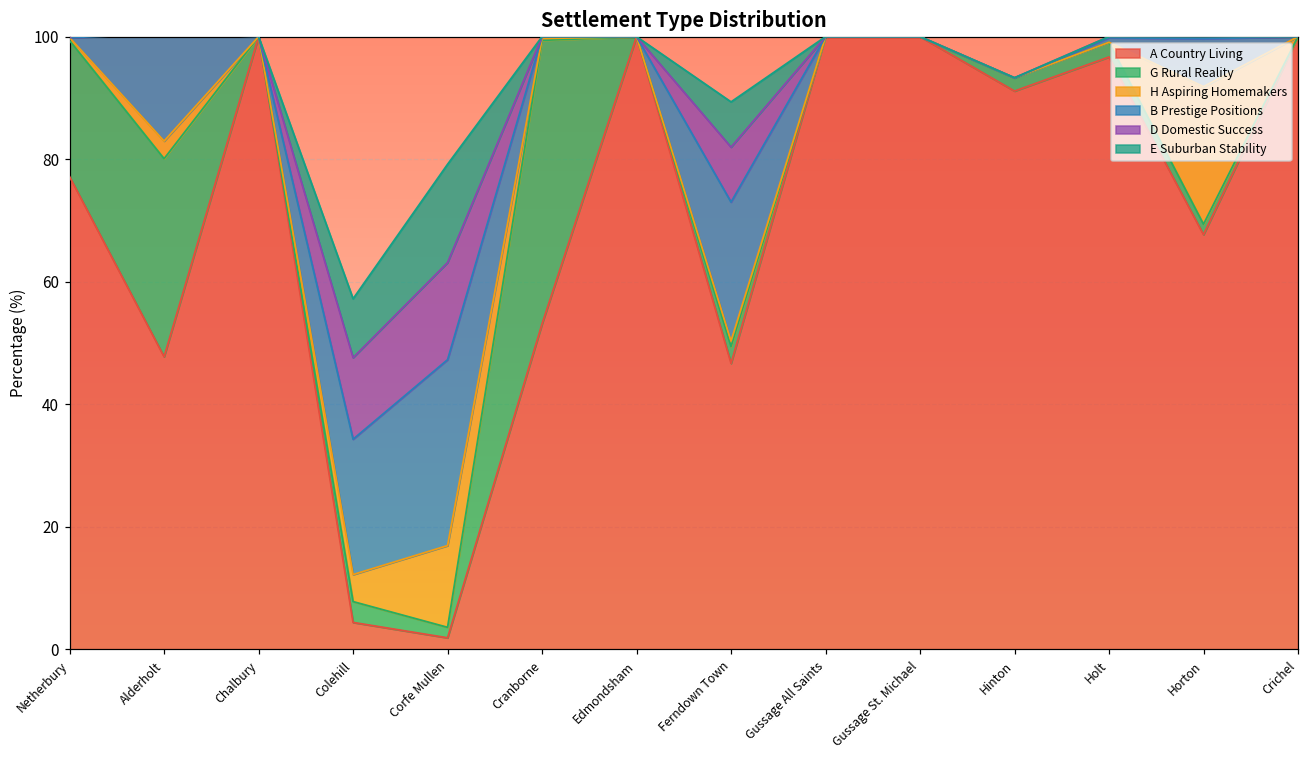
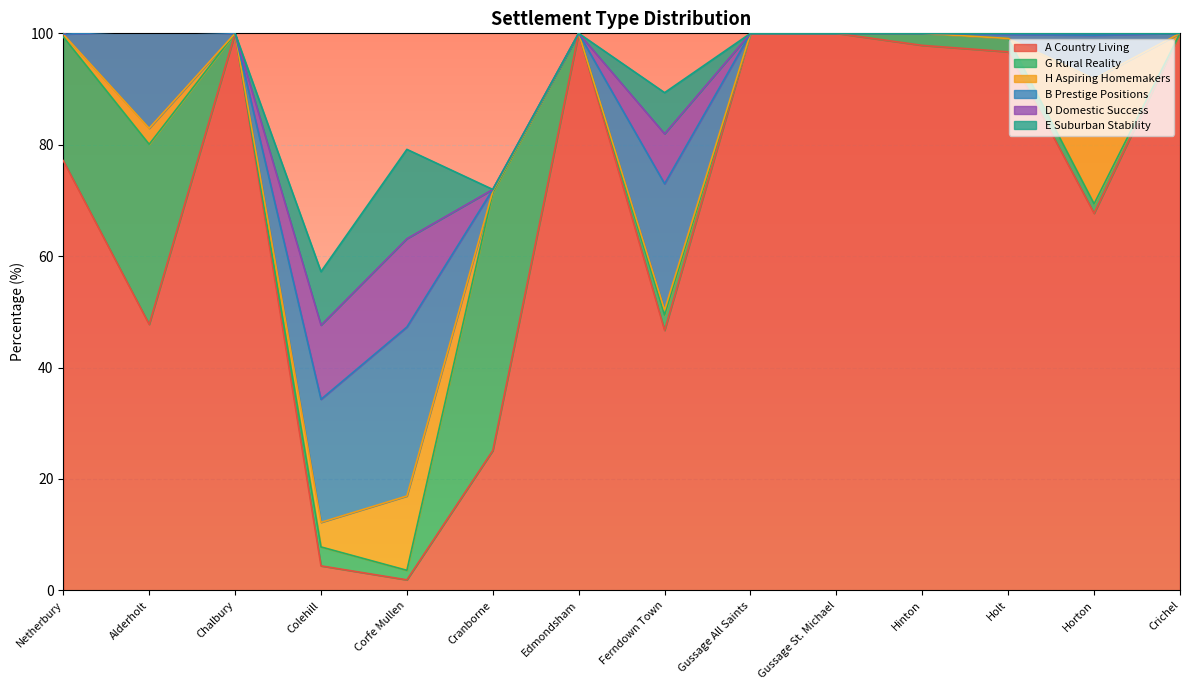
  {
    "A Country Living": {
      "Netherbury": 77,
      "Alderholt": 48,
      "Colehill": 4,
      "Corfe Mullen": 2,
-     "Cranborne": 53,
+     "Cranborne": 25,
      "Ferndown Town": 47,
-     "Hinton": 91,
+     "Hinton": 98,
      "Holt": 97,
      "Horton": 68
    },
    "H Aspiring Homemakers": {
      "Alderholt": 3,
      "Colehill": 4,
      "Corfe Mullen": 13,
      "Ferndown Town": 1
    },
    "B Prestige Positions": {
      "Colehill": 22,
      "Corfe Mullen": 30,
      "Ferndown Town": 23
    },
    "D Domestic Success": {
      "Colehill": 13,
      "Corfe Mullen": 16,
      "Ferndown Town": 9
    }
  }
